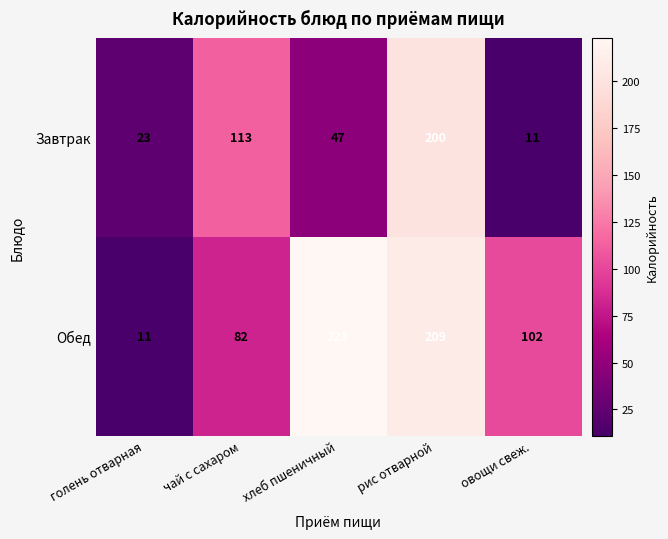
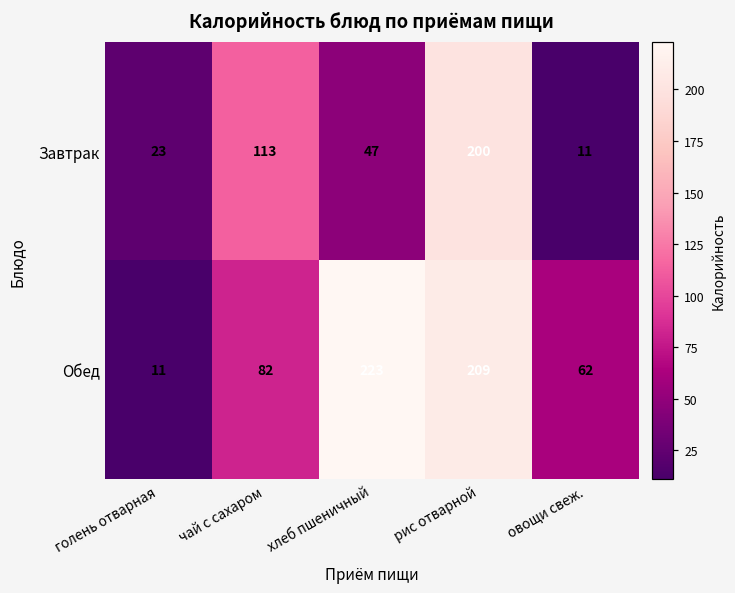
  {
    "Завтрак": {
      "голень отварная": 23,
      "чай с сахаром": 113,
      "хлеб пшеничный": 47,
      "овощи свеж.": 11
    },
    "Обед": {
      "голень отварная": 11,
      "чай с сахаром": 82,
-     "овощи свеж.": 102
+     "овощи свеж.": 62
    }
  }
